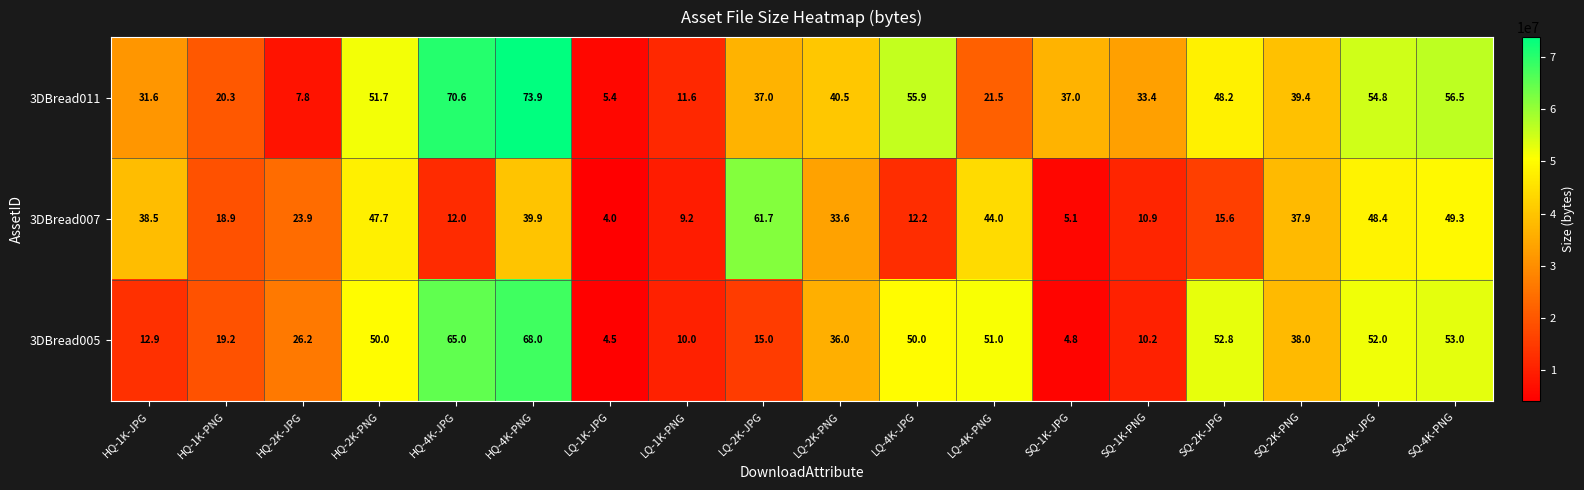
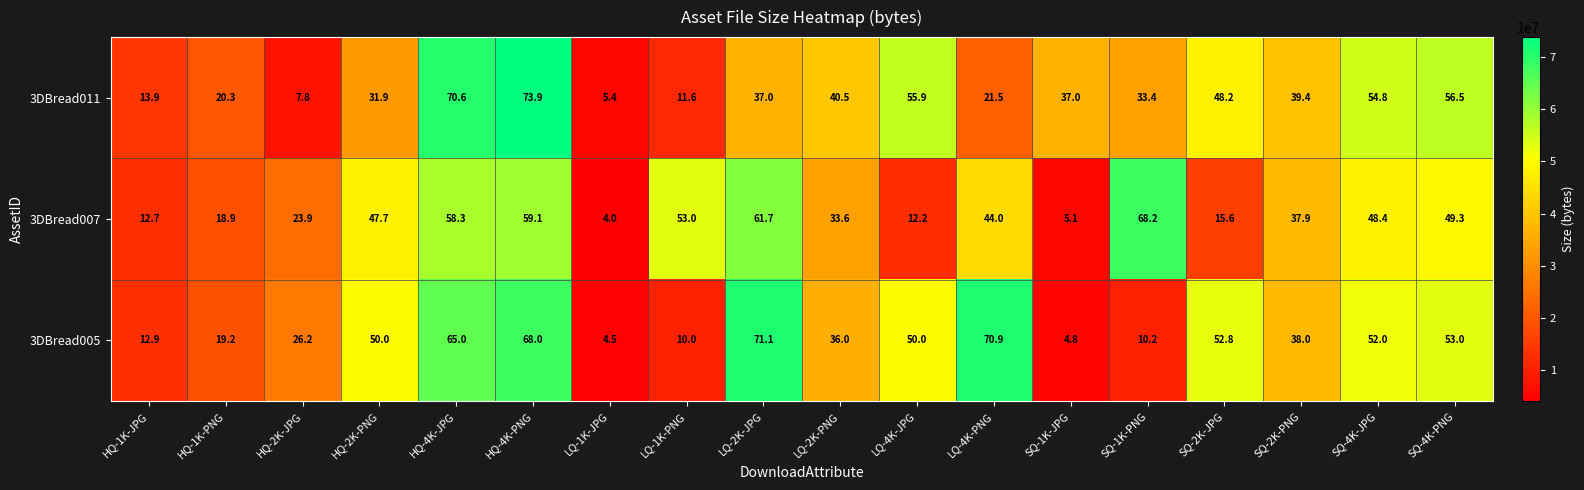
  {
    "3DBread011": {
-     "HQ-1K-JPG": 31.6,
+     "HQ-1K-JPG": 13.9,
      "HQ-1K-PNG": 20.3,
      "HQ-2K-JPG": 7.8,
-     "HQ-2K-PNG": 51.7,
+     "HQ-2K-PNG": 31.9,
      "HQ-4K-JPG": 70.6,
      "HQ-4K-PNG": 73.9,
      "LQ-1K-JPG": 5.4,
      "LQ-1K-PNG": 11.6,
      "LQ-2K-JPG": 37.0,
      "LQ-2K-PNG": 40.5,
      "LQ-4K-JPG": 55.9,
      "LQ-4K-PNG": 21.5,
      "SQ-1K-JPG": 37.0,
      "SQ-1K-PNG": 33.4,
      "SQ-2K-JPG": 48.2,
      "SQ-2K-PNG": 39.4,
      "SQ-4K-JPG": 54.8,
      "SQ-4K-PNG": 56.5
    },
    "3DBread007": {
-     "HQ-1K-JPG": 38.5,
+     "HQ-1K-JPG": 12.7,
      "HQ-1K-PNG": 18.9,
      "HQ-2K-JPG": 23.9,
      "HQ-2K-PNG": 47.7,
-     "HQ-4K-JPG": 12.0,
-     "HQ-4K-PNG": 39.9,
+     "HQ-4K-JPG": 58.3,
+     "HQ-4K-PNG": 59.1,
      "LQ-1K-JPG": 4.0,
-     "LQ-1K-PNG": 9.2,
+     "LQ-1K-PNG": 53.0,
      "LQ-2K-JPG": 61.7,
      "LQ-2K-PNG": 33.6,
      "LQ-4K-JPG": 12.2,
      "LQ-4K-PNG": 44.0,
      "SQ-1K-JPG": 5.1,
-     "SQ-1K-PNG": 10.9,
+     "SQ-1K-PNG": 68.2,
      "SQ-2K-JPG": 15.6,
      "SQ-2K-PNG": 37.9,
      "SQ-4K-JPG": 48.4,
      "SQ-4K-PNG": 49.3
    },
    "3DBread005": {
      "HQ-1K-JPG": 12.9,
      "HQ-1K-PNG": 19.2,
      "HQ-2K-JPG": 26.2,
      "HQ-2K-PNG": 50.0,
      "HQ-4K-JPG": 65.0,
      "HQ-4K-PNG": 68.0,
      "LQ-1K-JPG": 4.5,
      "LQ-1K-PNG": 10.0,
-     "LQ-2K-JPG": 15.0,
+     "LQ-2K-JPG": 71.1,
      "LQ-2K-PNG": 36.0,
      "LQ-4K-JPG": 50.0,
-     "LQ-4K-PNG": 51.0,
+     "LQ-4K-PNG": 70.9,
      "SQ-1K-JPG": 4.8,
      "SQ-1K-PNG": 10.2,
      "SQ-2K-JPG": 52.8,
      "SQ-2K-PNG": 38.0,
      "SQ-4K-JPG": 52.0,
      "SQ-4K-PNG": 53.0
    }
  }
